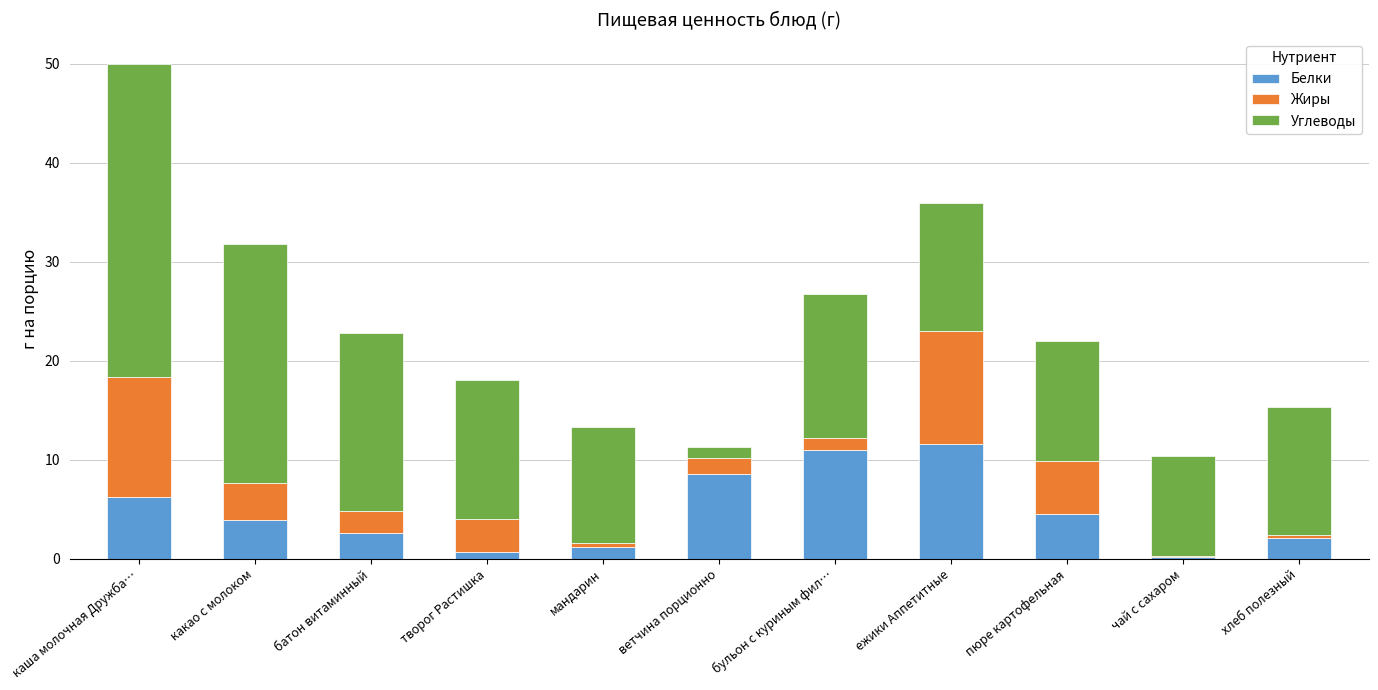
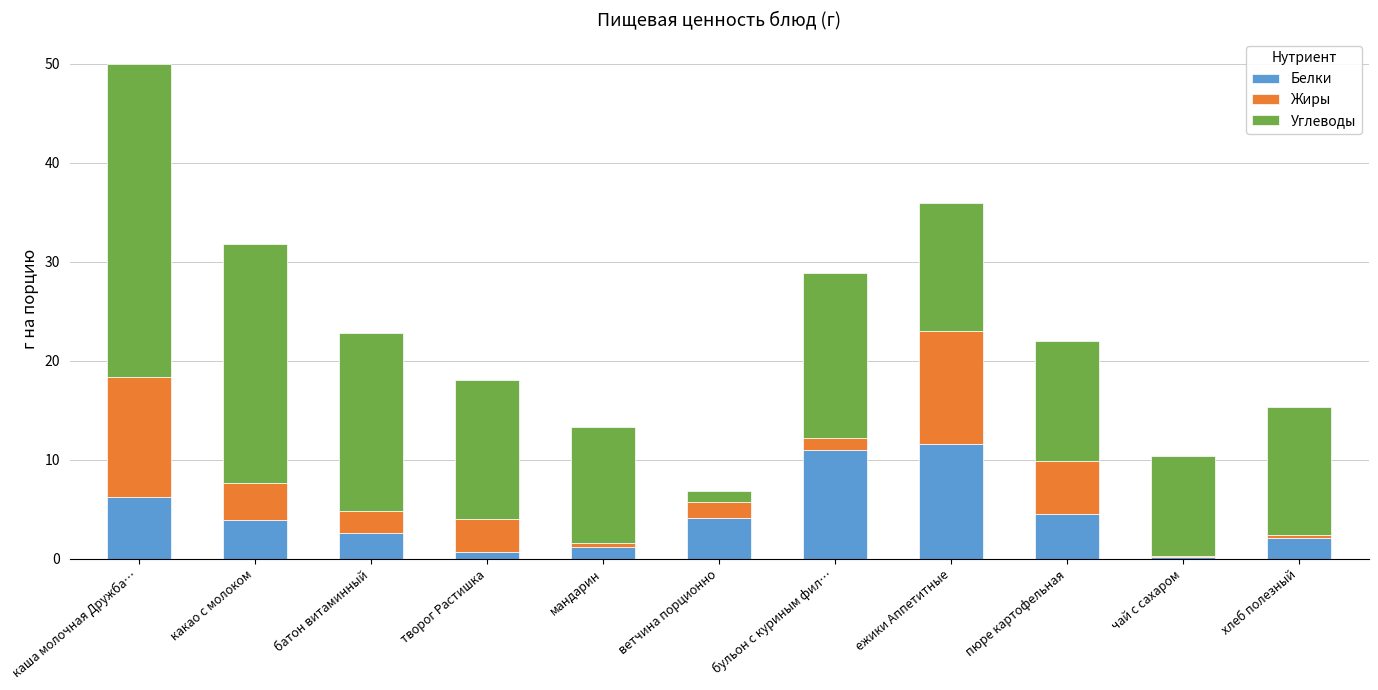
  {
    "Белки": {
      "каша молочная Дружба…": 6,
      "какао с молоком": 4,
      "батон витаминный": 3,
      "творог Растишка": 1,
      "мандарин": 1,
-     "ветчина порционно": 9,
+     "ветчина порционно": 4,
      "бульон с куриным фил…": 11,
      "ежики Аппетитные": 12,
      "пюре картофельная": 5,
      "хлеб полезный": 2
    },
    "Жиры": {
      "каша молочная Дружба…": 12,
      "какао с молоком": 4,
      "батон витаминный": 2,
      "творог Растишка": 3,
      "мандарин": 0,
      "ветчина порционно": 2,
      "бульон с куриным фил…": 1,
      "ежики Аппетитные": 11,
      "пюре картофельная": 5,
      "хлеб полезный": 0
    },
    "Углеводы": {
      "каша молочная Дружба…": 32,
      "какао с молоком": 24,
      "батон витаминный": 18,
      "творог Растишка": 14,
      "мандарин": 12,
      "ветчина порционно": 1,
-     "бульон с куриным фил…": 15,
+     "бульон с куриным фил…": 17,
      "ежики Аппетитные": 13,
      "пюре картофельная": 12,
      "чай с сахаром": 10,
      "хлеб полезный": 13
    }
  }
